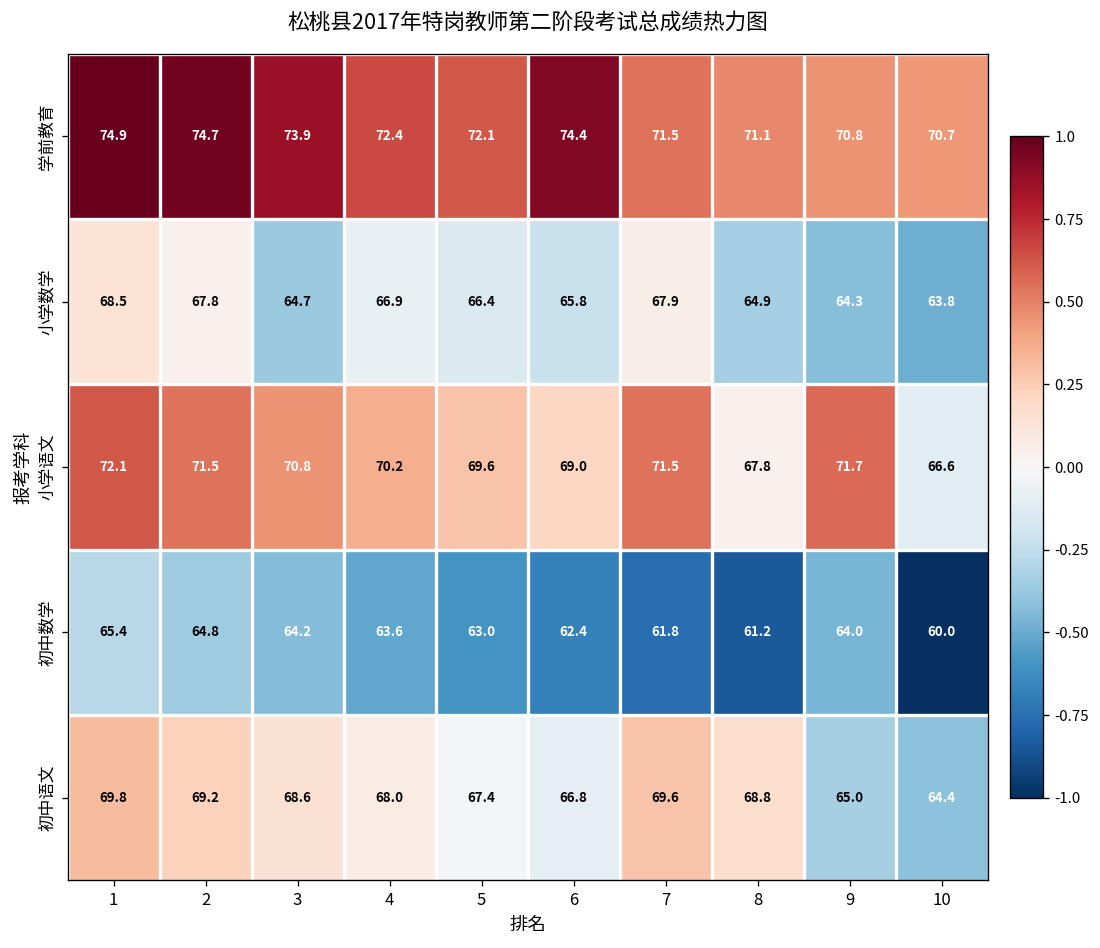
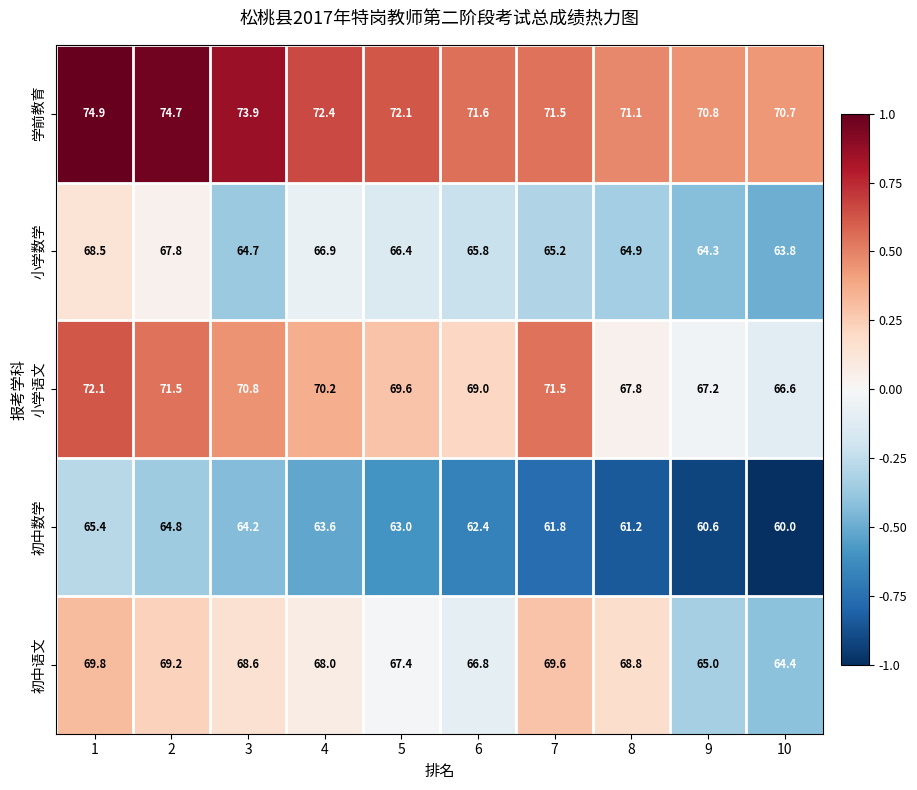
  {
    "学前教育": {
      "1": 74.9,
      "2": 74.7,
      "3": 73.9,
      "4": 72.4,
      "5": 72.1,
-     "6": 74.4,
+     "6": 71.6,
      "7": 71.5,
      "8": 71.1,
      "9": 70.8,
      "10": 70.7
    },
    "小学数学": {
      "1": 68.5,
      "2": 67.8,
      "3": 64.7,
      "4": 66.9,
      "5": 66.4,
      "6": 65.8,
-     "7": 67.9,
+     "7": 65.2,
      "8": 64.9,
      "9": 64.3,
      "10": 63.8
    },
    "小学语文": {
      "1": 72.1,
      "2": 71.5,
      "3": 70.8,
      "4": 70.2,
      "5": 69.6,
      "6": 69.0,
      "7": 71.5,
      "8": 67.8,
-     "9": 71.7,
+     "9": 67.2,
      "10": 66.6
    },
    "初中数学": {
      "1": 65.4,
      "2": 64.8,
      "3": 64.2,
      "4": 63.6,
      "5": 63.0,
      "6": 62.4,
      "7": 61.8,
      "8": 61.2,
-     "9": 64.0,
+     "9": 60.6,
      "10": 60.0
    },
    "初中语文": {
      "1": 69.8,
      "2": 69.2,
      "3": 68.6,
      "4": 68.0,
      "5": 67.4,
      "6": 66.8,
      "7": 69.6,
      "8": 68.8,
      "9": 65.0,
      "10": 64.4
    }
  }
